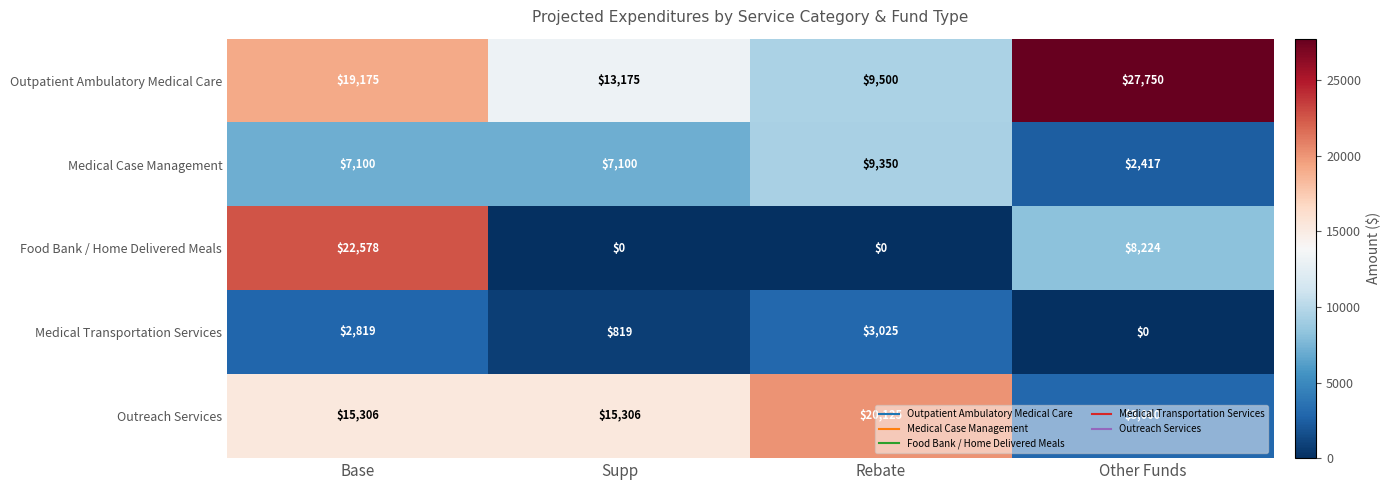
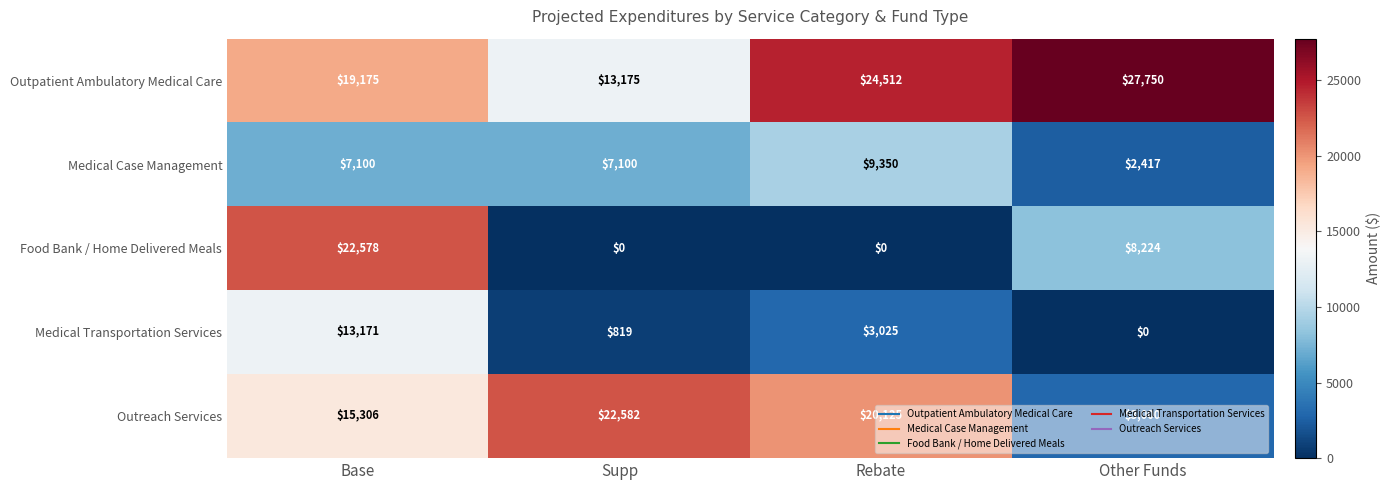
  {
    "Outpatient Ambulatory Medical Care": {
      "Base": "$19,175",
      "Supp": "$13,175",
-     "Rebate": "$9,500",
+     "Rebate": "$24,512",
      "Other Funds": "$27,750"
    },
    "Medical Case Management": {
      "Base": "$7,100",
      "Supp": "$7,100",
      "Rebate": "$9,350",
      "Other Funds": "$2,417"
    },
    "Food Bank / Home Delivered Meals": {
      "Base": "$22,578",
      "Supp": "$0",
      "Rebate": "$0",
      "Other Funds": "$8,224"
    },
    "Medical Transportation Services": {
-     "Base": "$2,819",
+     "Base": "$13,171",
      "Supp": "$819",
      "Rebate": "$3,025",
      "Other Funds": "$0"
    },
    "Outreach Services": {
      "Base": "$15,306",
-     "Supp": "$15,306"
+     "Supp": "$22,582"
    }
  }
